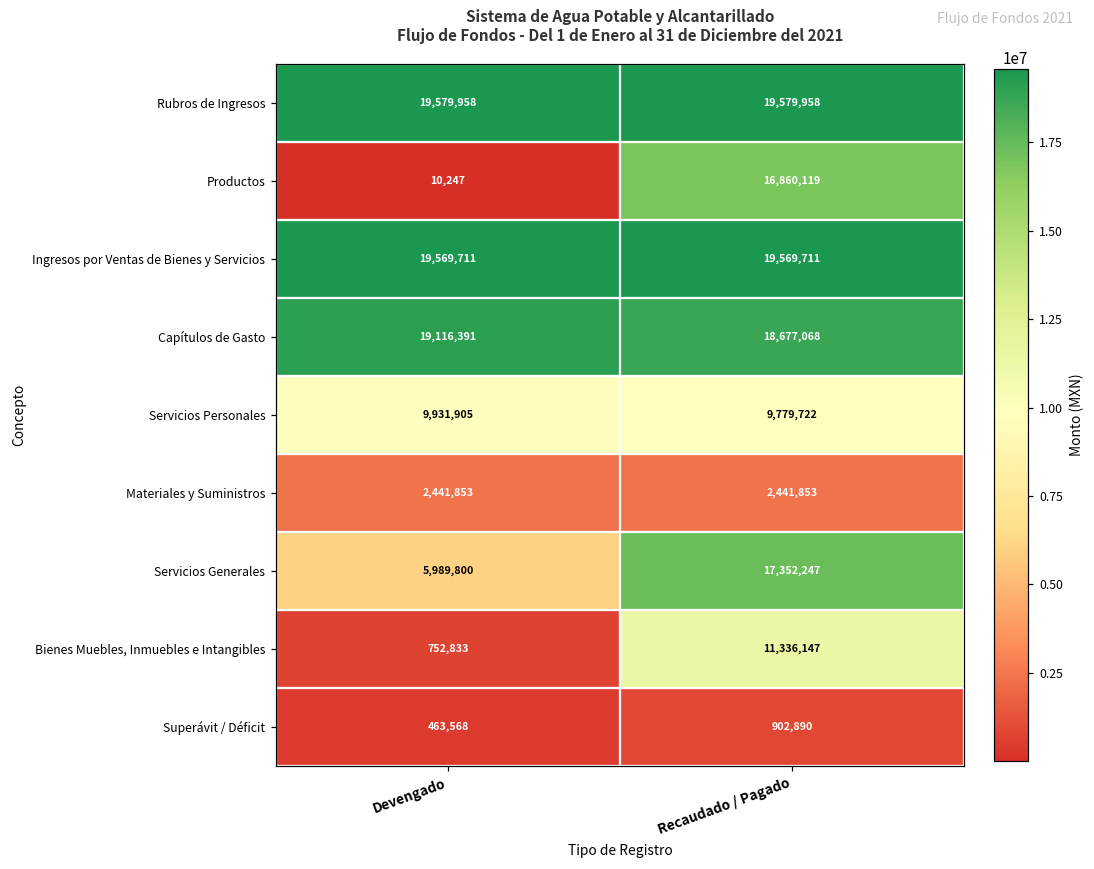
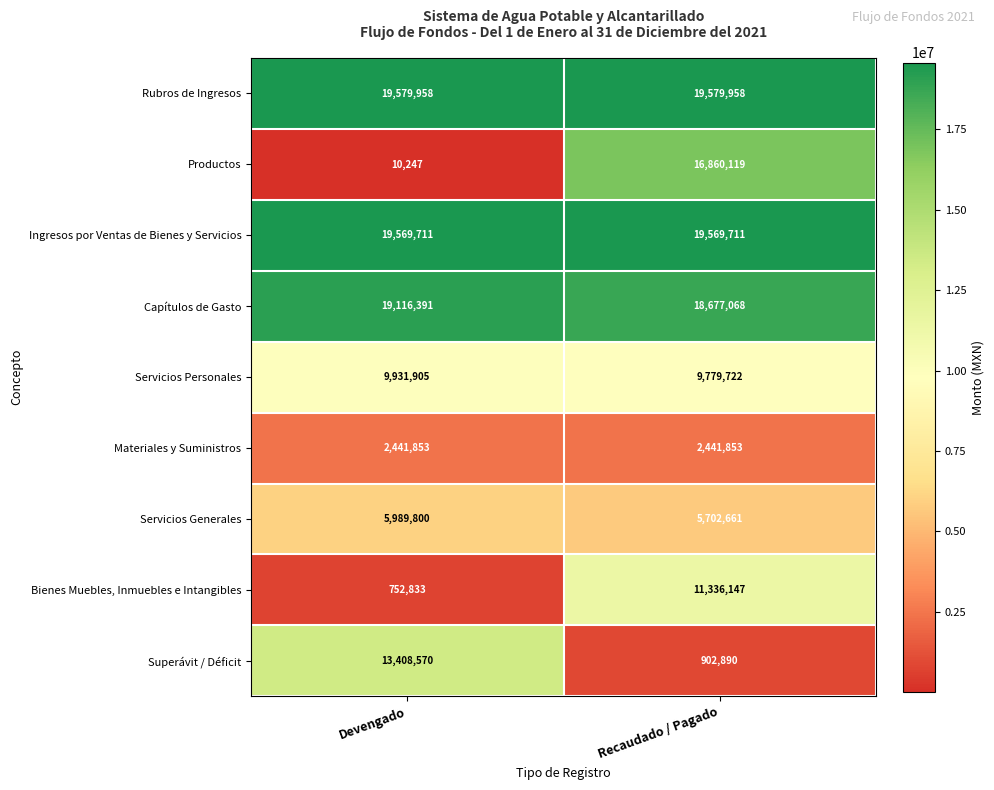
  {
    "Rubros de Ingresos": {
      "Devengado": "19,579,958",
      "Recaudado / Pagado": "19,579,958"
    },
    "Productos": {
      "Devengado": "10,247",
      "Recaudado / Pagado": "16,860,119"
    },
    "Ingresos por Ventas de Bienes y Servicios": {
      "Devengado": "19,569,711",
      "Recaudado / Pagado": "19,569,711"
    },
    "Capítulos de Gasto": {
      "Devengado": "19,116,391",
      "Recaudado / Pagado": "18,677,068"
    },
    "Servicios Personales": {
      "Devengado": "9,931,905",
      "Recaudado / Pagado": "9,779,722"
    },
    "Materiales y Suministros": {
      "Devengado": "2,441,853",
      "Recaudado / Pagado": "2,441,853"
    },
    "Servicios Generales": {
      "Devengado": "5,989,800",
-     "Recaudado / Pagado": "17,352,247"
+     "Recaudado / Pagado": "5,702,661"
    },
    "Bienes Muebles, Inmuebles e Intangibles": {
      "Devengado": "752,833",
      "Recaudado / Pagado": "11,336,147"
    },
    "Superávit / Déficit": {
-     "Devengado": "463,568",
+     "Devengado": "13,408,570",
      "Recaudado / Pagado": "902,890"
    }
  }
